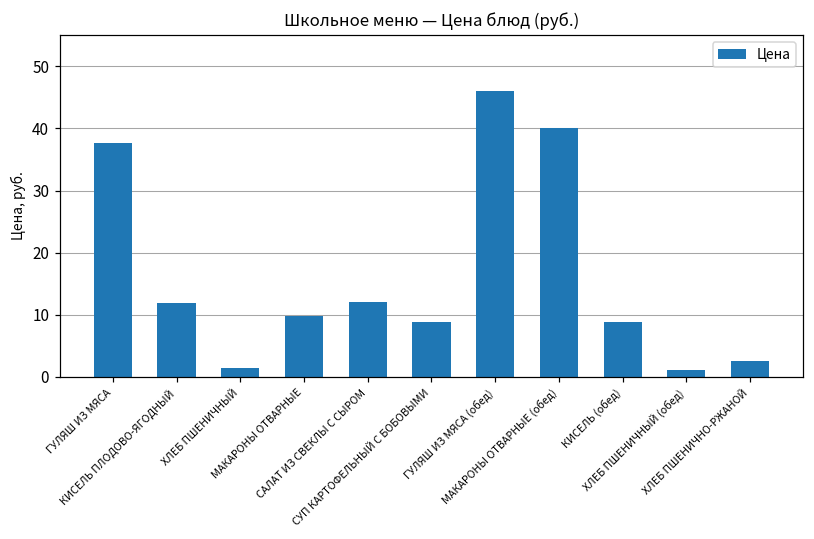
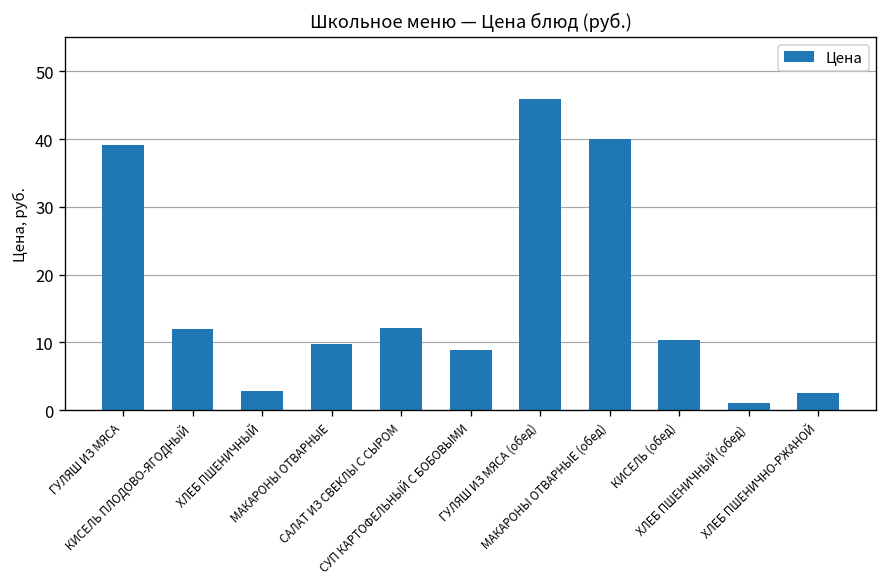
  {
-   "ГУЛЯШ ИЗ МЯСА": 38,
+   "ГУЛЯШ ИЗ МЯСА": 39,
    "КИСЕЛЬ ПЛОДОВО-ЯГОДНЫЙ": 12,
-   "ХЛЕБ ПШЕНИЧНЫЙ": 1,
+   "ХЛЕБ ПШЕНИЧНЫЙ": 3,
    "МАКАРОНЫ ОТВАРНЫЕ": 10,
    "САЛАТ ИЗ СВЕКЛЫ С СЫРОМ": 12,
    "СУП КАРТОФЕЛЬНЫЙ С БОБОВЫМИ": 9,
    "ГУЛЯШ ИЗ МЯСА (обед)": 46,
    "МАКАРОНЫ ОТВАРНЫЕ (обед)": 40,
-   "КИСЕЛЬ (обед)": 9,
+   "КИСЕЛЬ (обед)": 10,
    "ХЛЕБ ПШЕНИЧНЫЙ (обед)": 1,
    "ХЛЕБ ПШЕНИЧНО-РЖАНОЙ": 2
  }
